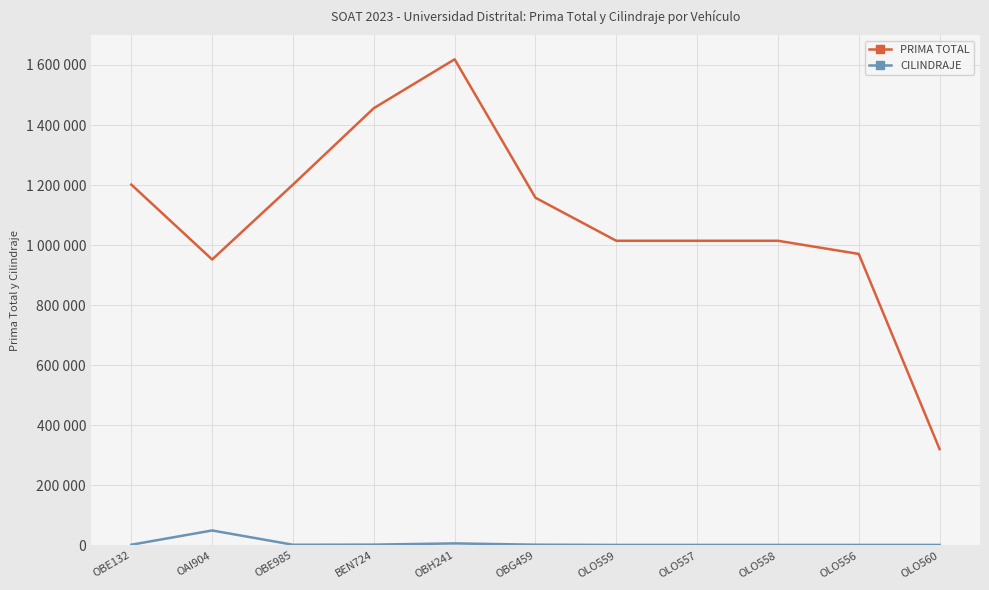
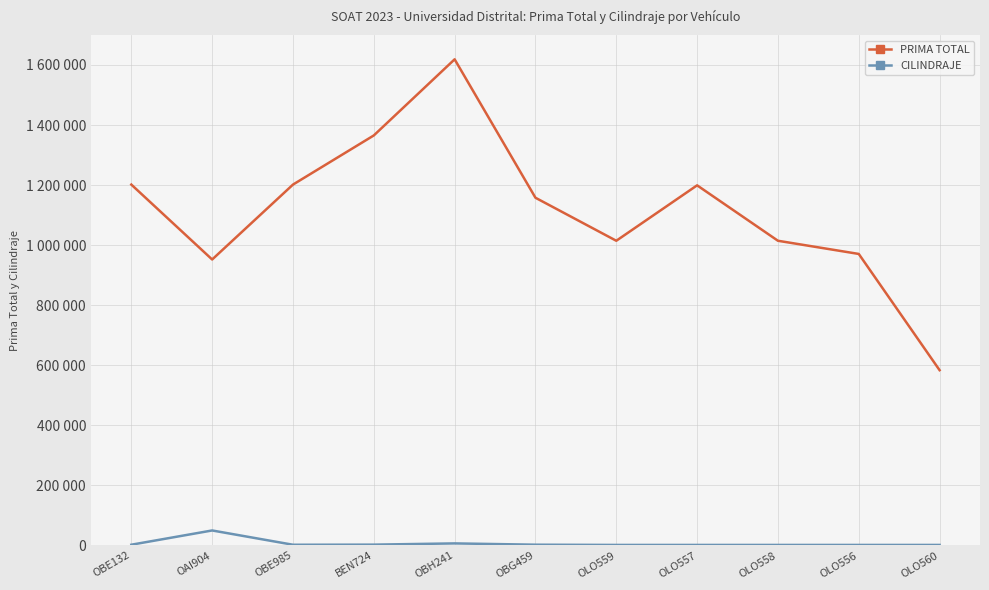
  {
    "PRIMA TOTAL": {
      "OBE132": 1200000,
      "OAI904": 950000,
      "OBE985": 1200000,
-     "BEN724": 1460000,
+     "BEN724": 1370000,
      "OBH241": 1620000,
      "OBG459": 1160000,
      "OLO559": 1010000,
-     "OLO557": 1010000,
+     "OLO557": 1200000,
      "OLO558": 1010000,
      "OLO556": 970000,
-     "OLO560": 320000
+     "OLO560": 580000
    },
    "CILINDRAJE": {
      "OBE132": 0,
      "OAI904": 50000,
      "OBE985": 0,
      "BEN724": 0,
      "OBH241": 10000,
      "OBG459": 0,
      "OLO559": 0,
      "OLO557": 0,
      "OLO558": 0,
      "OLO556": 0,
      "OLO560": 0
    }
  }
